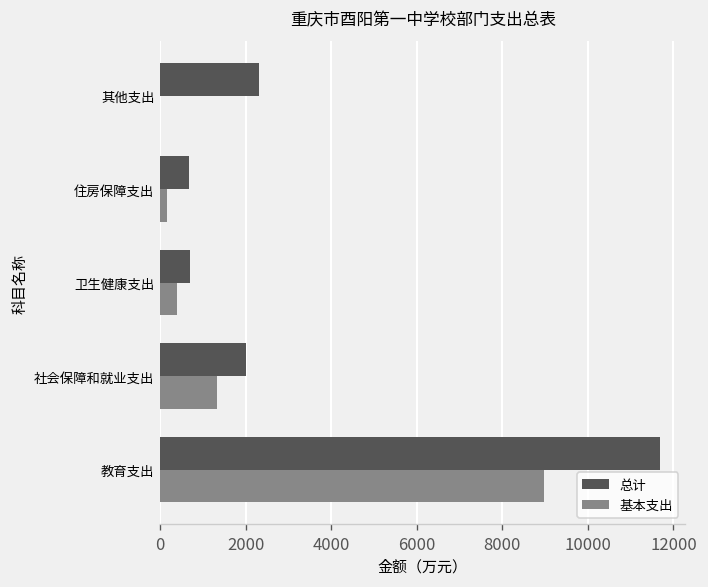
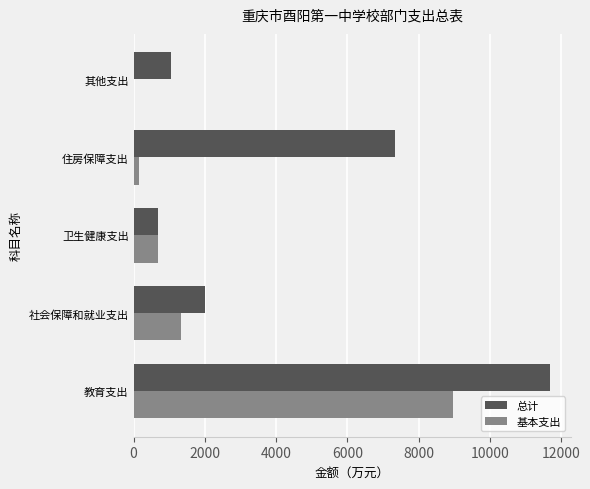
  {
    "总计": {
-     "其他支出": 2300,
-     "住房保障支出": 700,
+     "其他支出": 1000,
+     "住房保障支出": 7300,
      "卫生健康支出": 700,
      "社会保障和就业支出": 2000,
      "教育支出": 11700
    },
    "基本支出": {
      "其他支出": 0,
      "住房保障支出": 100,
-     "卫生健康支出": 400,
+     "卫生健康支出": 700,
      "社会保障和就业支出": 1300,
      "教育支出": 9000
    }
  }
